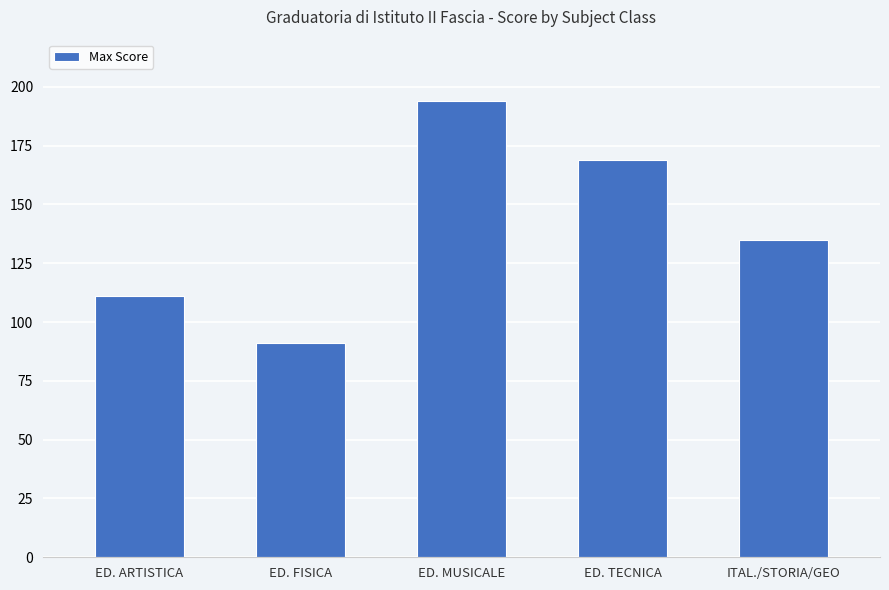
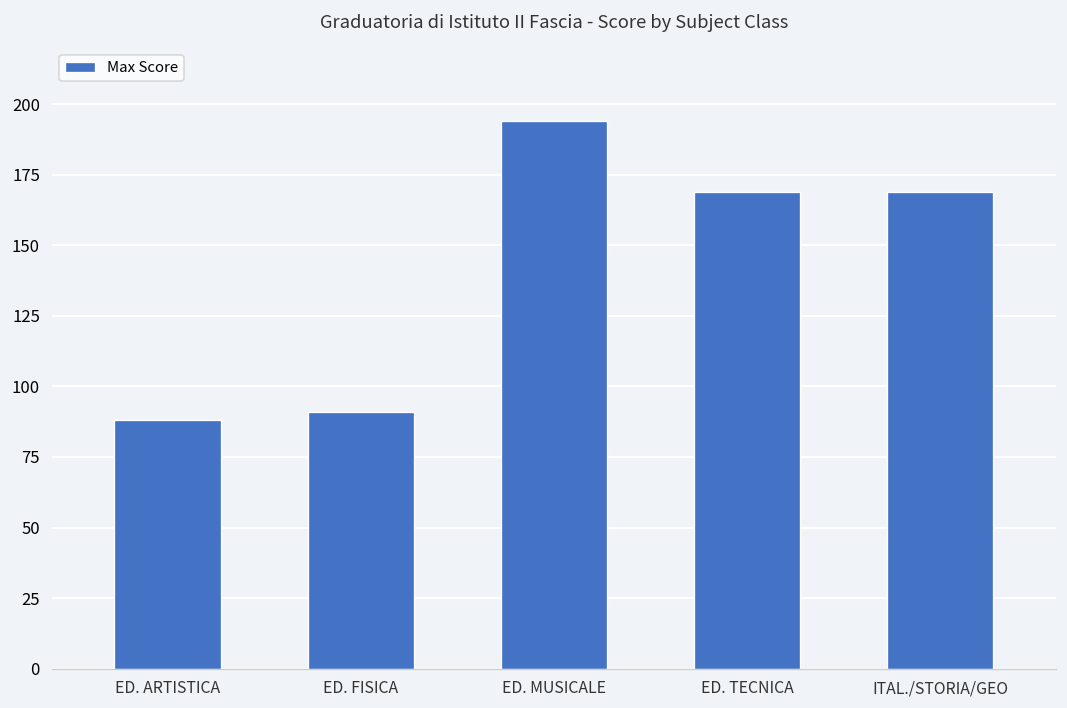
  {
-   "ED. ARTISTICA": 111,
+   "ED. ARTISTICA": 88,
    "ED. FISICA": 91,
    "ED. MUSICALE": 194,
    "ED. TECNICA": 169,
-   "ITAL./STORIA/GEO": 135
+   "ITAL./STORIA/GEO": 169
  }
